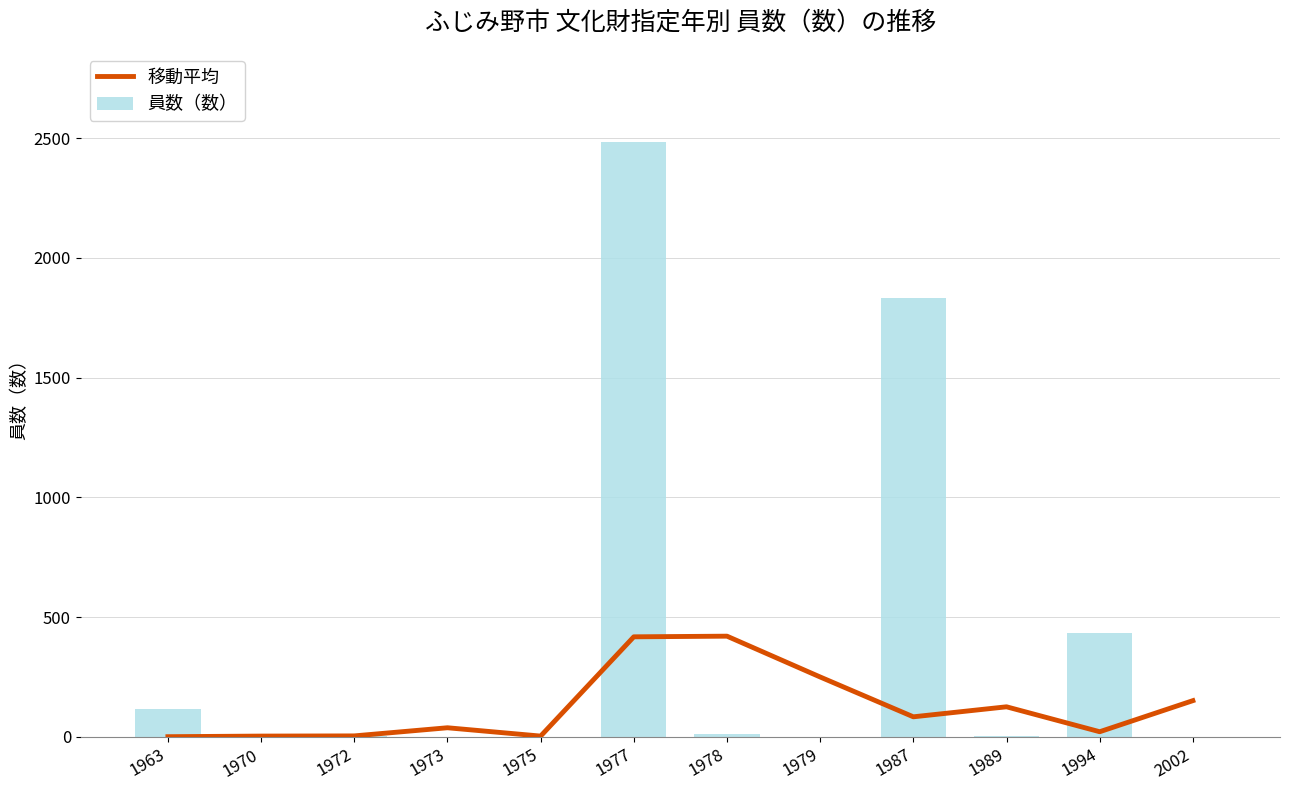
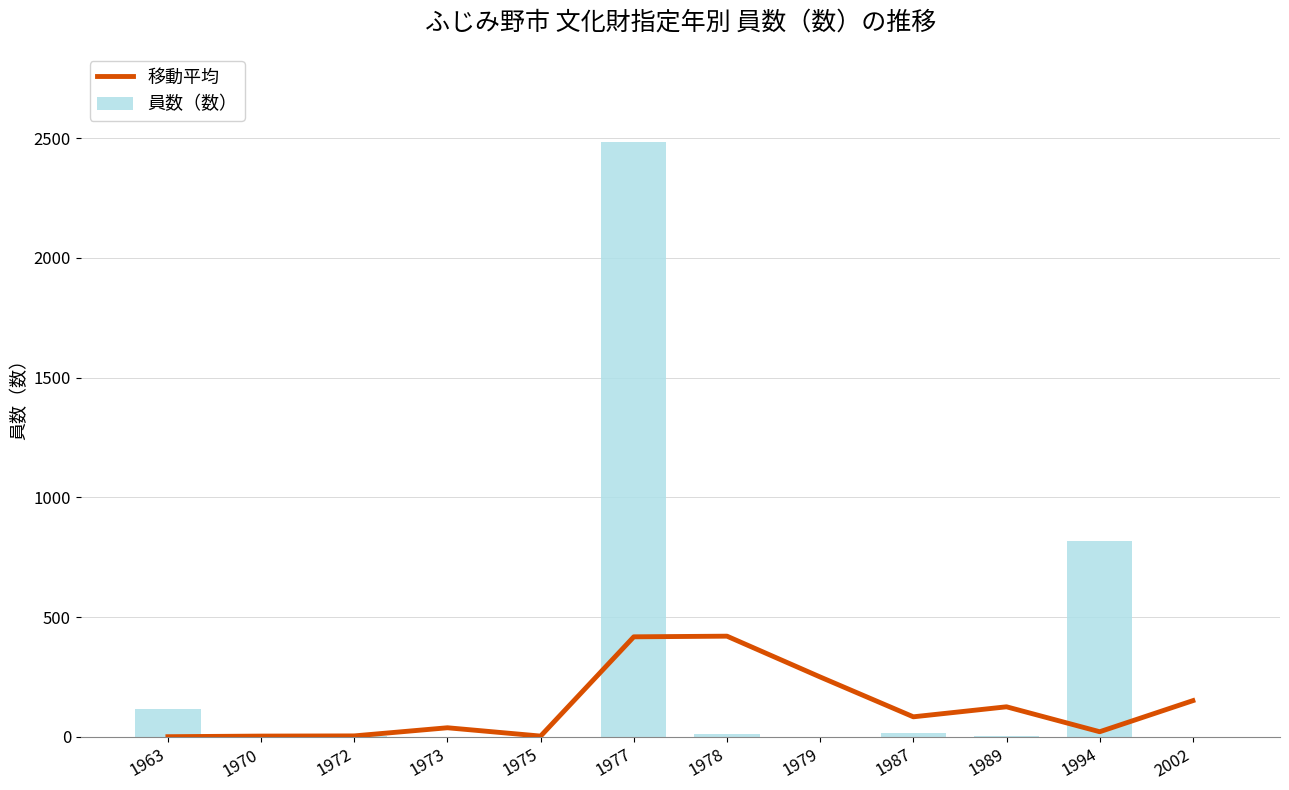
  {
    "移動平均": {
      "1963": 0,
      "1970": 0,
      "1972": 0,
      "1973": 40,
      "1975": 0,
      "1977": 420,
      "1978": 420,
      "1979": 250,
      "1987": 80,
      "1989": 130,
      "1994": 20,
      "2002": 150
    },
    "員数（数）": {
      "1963": 120,
      "1977": 2490,
      "1978": 10,
-     "1987": 1830,
-     "1994": 430
+     "1987": 20,
+     "1994": 820
    }
  }
